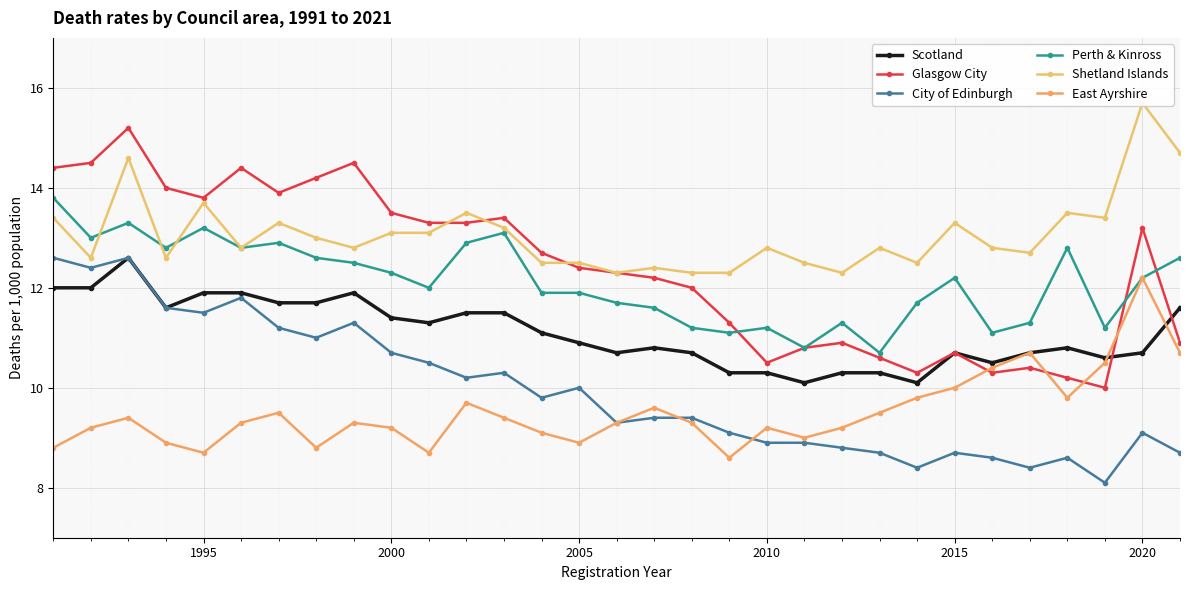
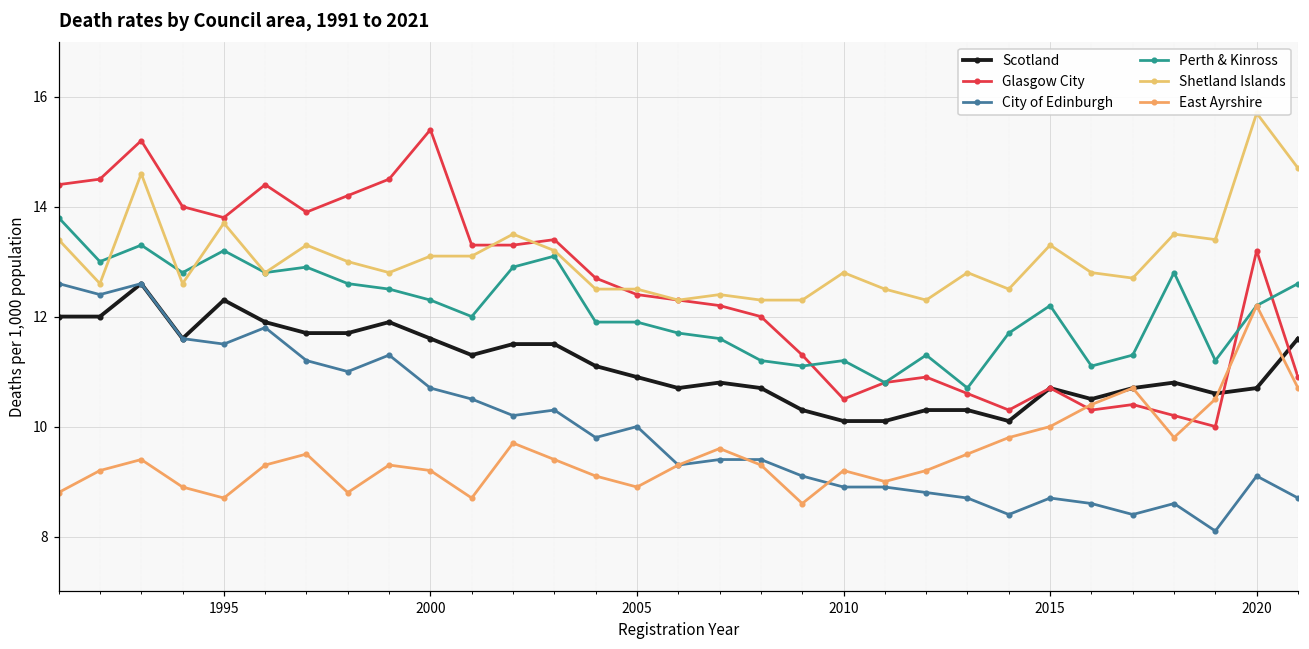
  {
    "Scotland": {
-     "1995": 11.9,
-     "2000": 11.4,
+     "1995": 12.3,
+     "2000": 11.6,
      "2005": 10.9,
-     "2010": 10.3,
+     "2010": 10.1,
      "2020": 10.7
    },
    "Glasgow City": {
      "1995": 13.8,
-     "2000": 13.5,
+     "2000": 15.4,
      "2005": 12.4,
      "2010": 10.5,
      "2020": 13.2
    }
  }
